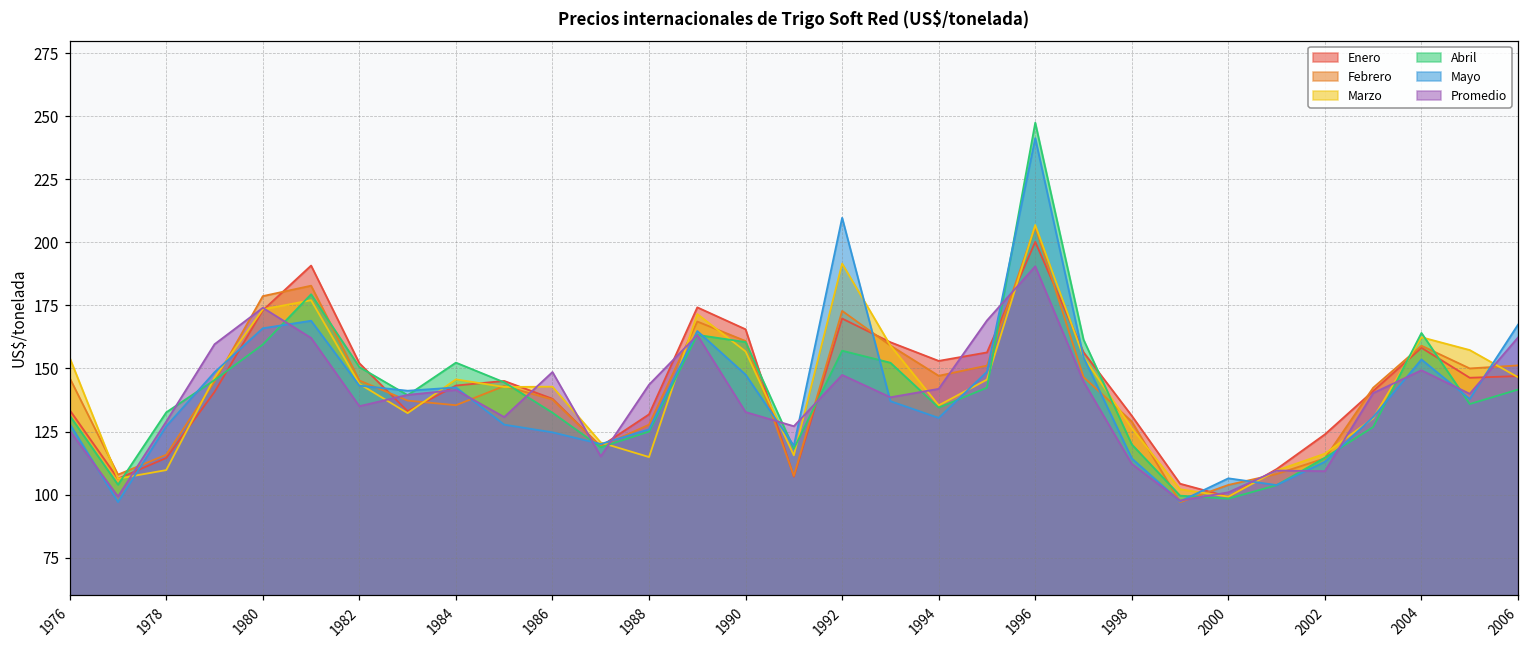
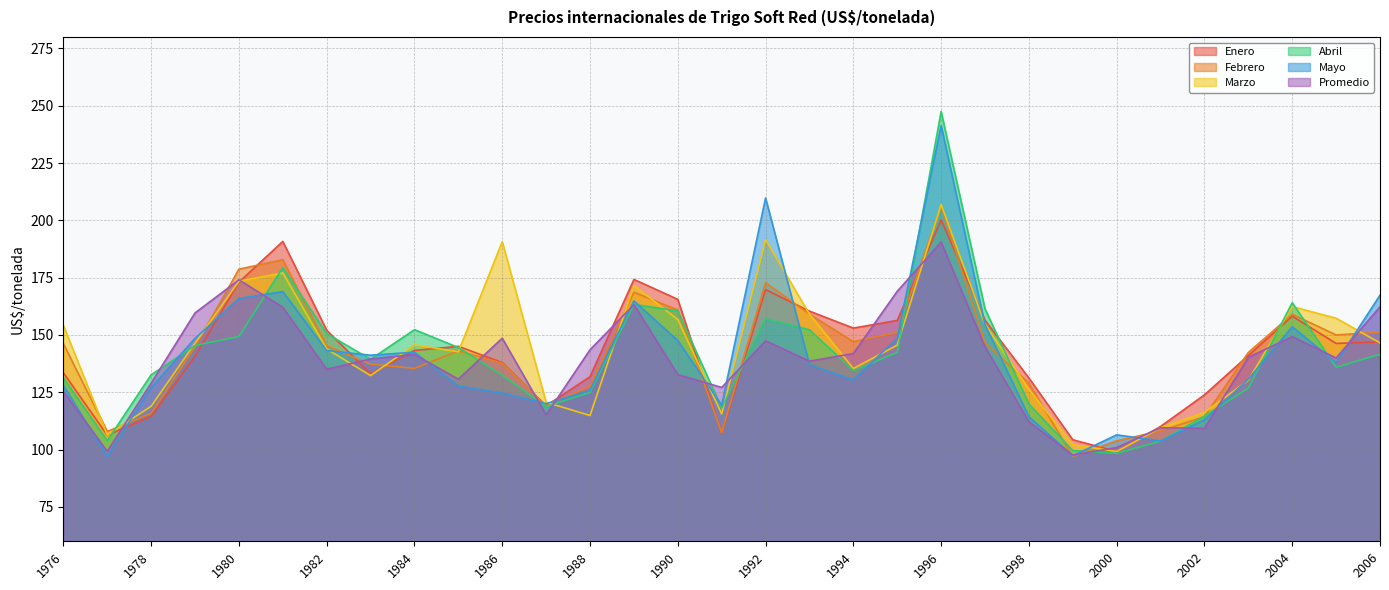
  {
    "Marzo": {
      "1976": 154,
-     "1978": 110,
+     "1978": 119,
      "1984": 146,
-     "1986": 143,
+     "1986": 191,
      "1988": 115,
      "1990": 157,
      "1992": 192,
      "1998": 126,
      "2002": 116,
      "2004": 162
    },
    "Abril": {
      "1976": 131,
      "1978": 133,
-     "1980": 159,
+     "1980": 149,
      "1982": 151,
      "1984": 152,
      "1986": 132,
      "1992": 157,
      "1996": 247,
      "1998": 120,
      "2004": 164,
      "2006": 142
    },
    "Mayo": {
      "1976": 128,
      "1978": 127,
      "1980": 166,
      "1986": 125,
      "1990": 148,
      "1992": 210,
      "1994": 130,
      "1996": 241,
      "1998": 114,
      "2000": 106,
      "2002": 113,
      "2004": 154,
      "2006": 167
    },
    "Promedio": {
      "1976": 125,
      "1978": 129,
      "1982": 135,
      "1986": 149,
      "1988": 144,
      "1990": 133,
      "1992": 147,
      "1994": 142,
      "1996": 191,
      "1998": 112,
      "2000": 101,
      "2002": 109,
      "2004": 149,
      "2006": 162
    }
  }
